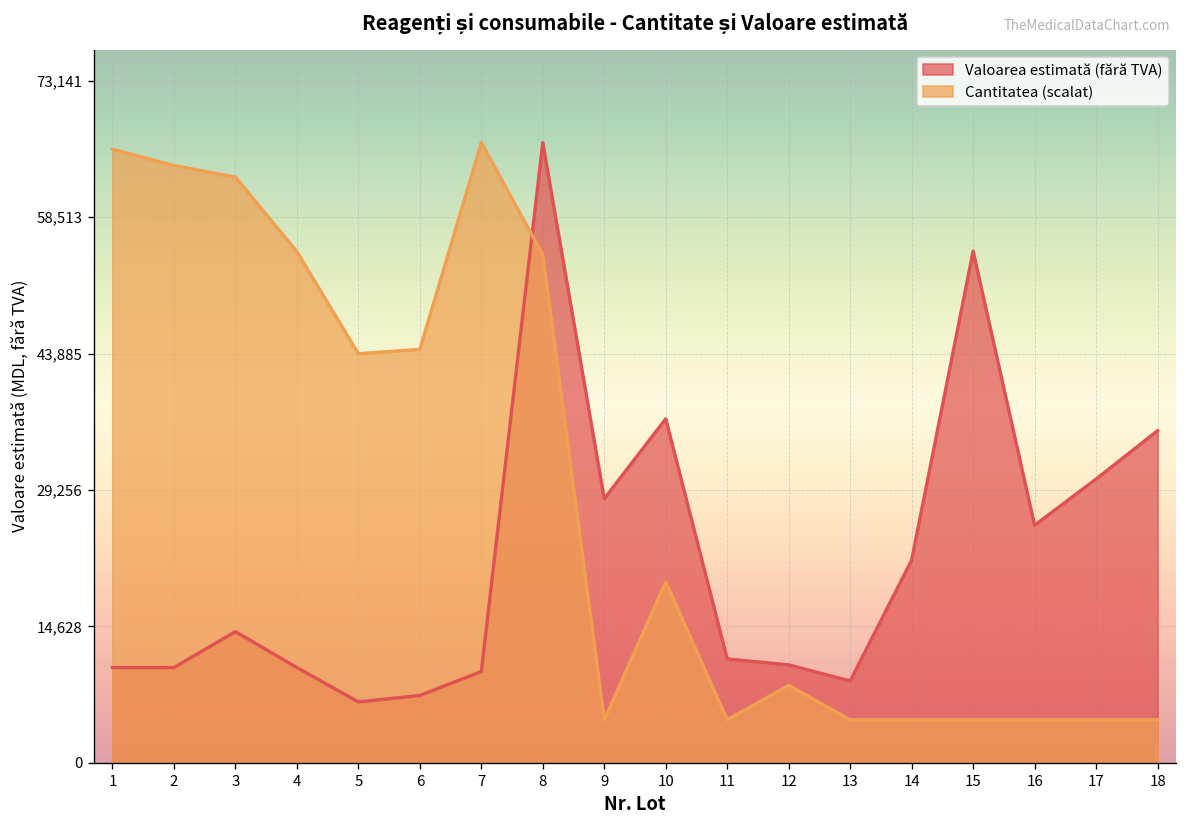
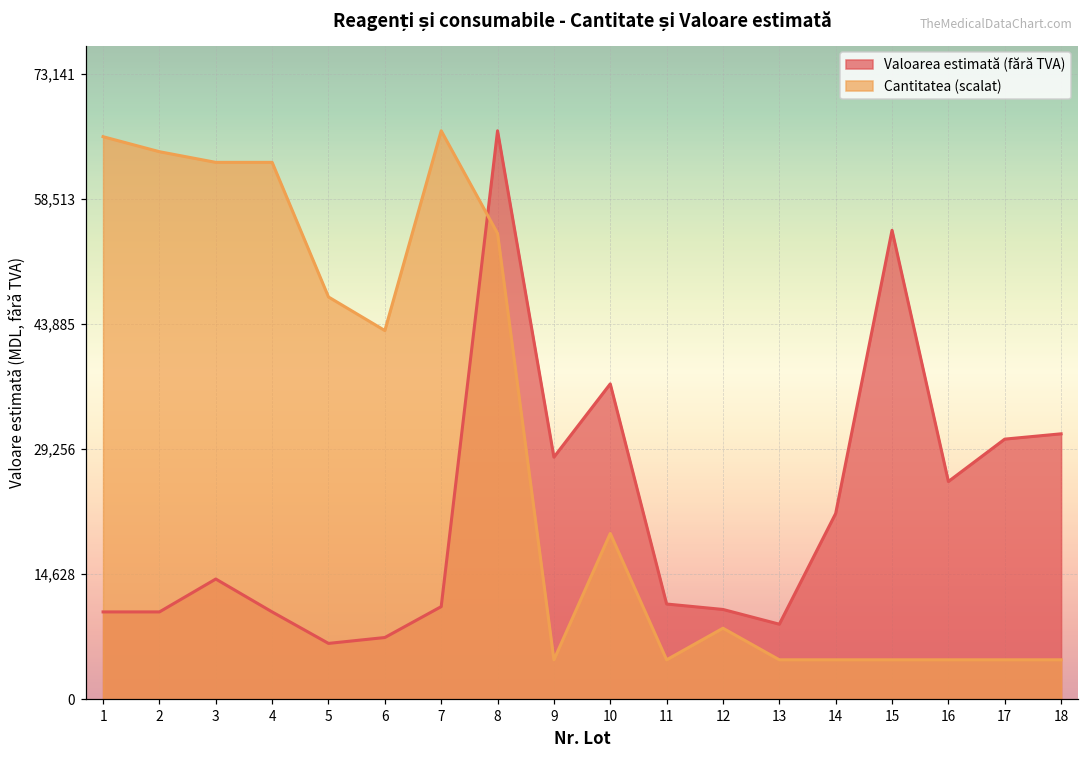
  {
    "Valoarea estimată (fără TVA)": {
      "1": "10,000",
      "2": "10,000",
      "3": "14,000",
      "4": "10,000",
      "5": "7,000",
      "6": "7,000",
-     "7": "10,000",
+     "7": "11,000",
      "8": "66,000",
      "9": "28,000",
      "10": "37,000",
      "11": "11,000",
      "12": "11,000",
      "13": "9,000",
      "14": "22,000",
      "15": "55,000",
      "16": "25,000",
      "17": "30,000",
-     "18": "36,000"
+     "18": "31,000"
    },
    "Cantitatea (scalat)": {
      "1": "66,000",
      "2": "64,000",
      "3": "63,000",
-     "4": "55,000",
-     "5": "44,000",
-     "6": "44,000",
+     "4": "63,000",
+     "5": "47,000",
+     "6": "43,000",
      "7": "66,000",
      "8": "54,000",
      "9": "5,000",
      "10": "19,000",
      "11": "5,000",
      "12": "8,000",
      "13": "5,000",
      "14": "5,000",
      "15": "5,000",
      "16": "5,000",
      "17": "5,000",
      "18": "5,000"
    }
  }
